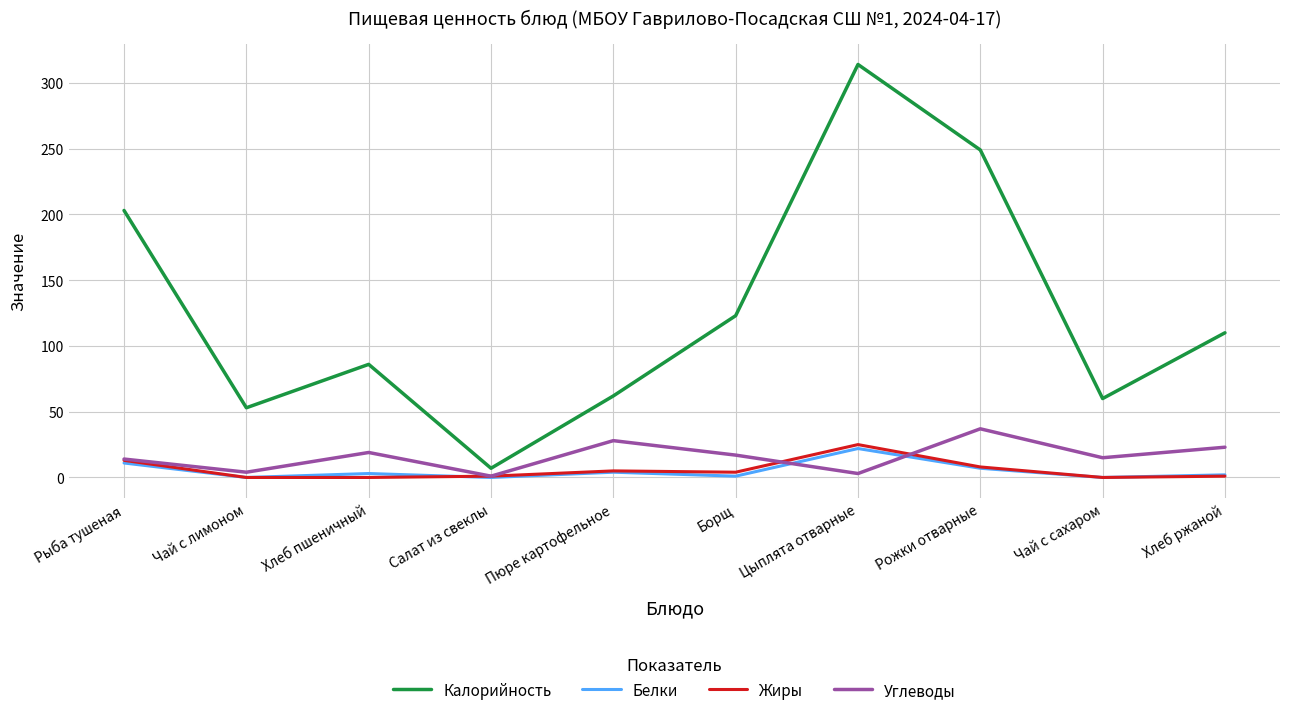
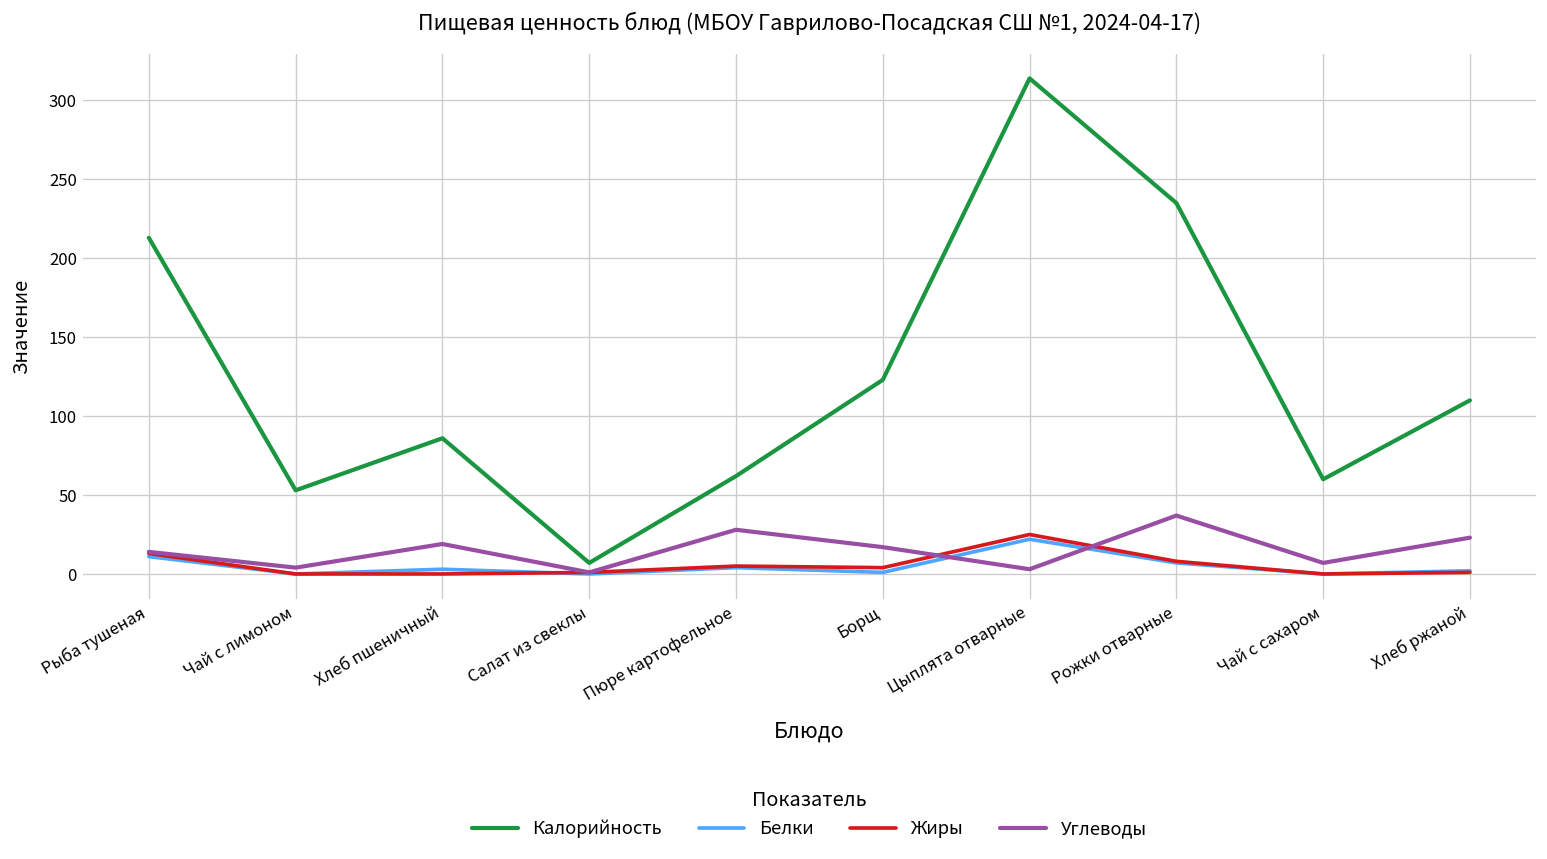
  {
    "Калорийность": {
-     "Рыба тушеная": 203,
+     "Рыба тушеная": 213,
      "Чай с лимоном": 53,
      "Хлеб пшеничный": 86,
      "Салат из свеклы": 7,
      "Пюре картофельное": 62,
      "Борщ": 123,
      "Цыплята отварные": 314,
-     "Рожки отварные": 249,
+     "Рожки отварные": 235,
      "Чай с сахаром": 60,
      "Хлеб ржаной": 110
    },
    "Белки": {
      "Рыба тушеная": 11,
      "Хлеб пшеничный": 3,
      "Борщ": 1,
      "Цыплята отварные": 22
    },
    "Жиры": {
      "Хлеб пшеничный": 0,
      "Борщ": 4,
      "Цыплята отварные": 25
    },
    "Углеводы": {
      "Чай с лимоном": 4,
      "Хлеб пшеничный": 19,
      "Пюре картофельное": 28,
      "Борщ": 17,
      "Цыплята отварные": 3,
      "Рожки отварные": 37,
-     "Чай с сахаром": 15,
+     "Чай с сахаром": 7,
      "Хлеб ржаной": 23
    }
  }
